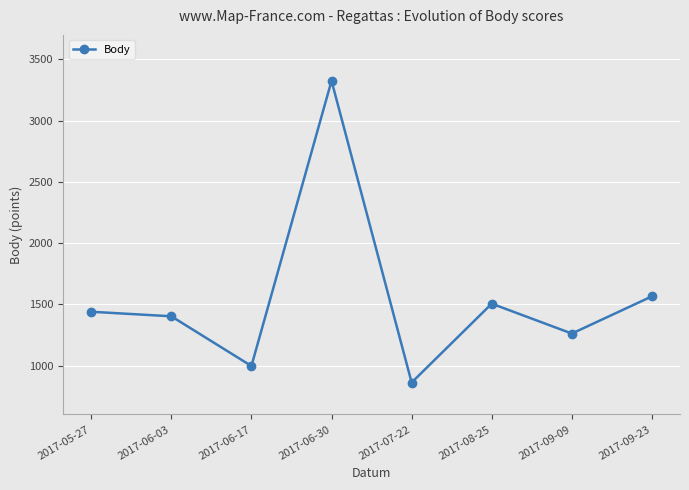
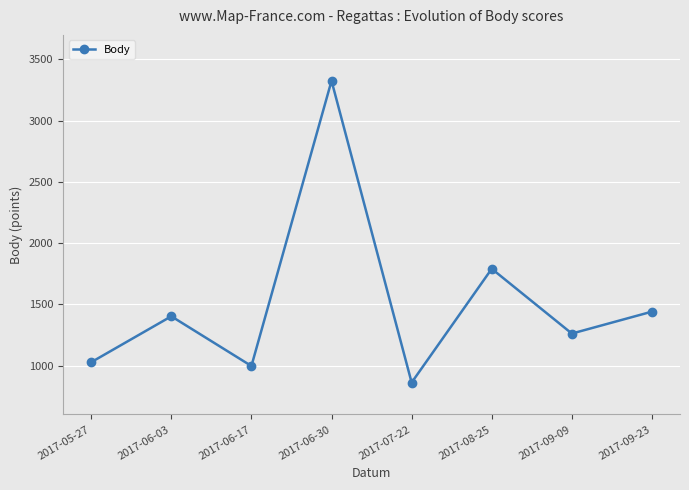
  {
-   "2017-05-27": 1440,
+   "2017-05-27": 1030,
    "2017-06-03": 1400,
    "2017-06-17": 1000,
    "2017-06-30": 3330,
    "2017-07-22": 860,
-   "2017-08-25": 1510,
+   "2017-08-25": 1790,
    "2017-09-09": 1260,
-   "2017-09-23": 1570
+   "2017-09-23": 1440
  }
